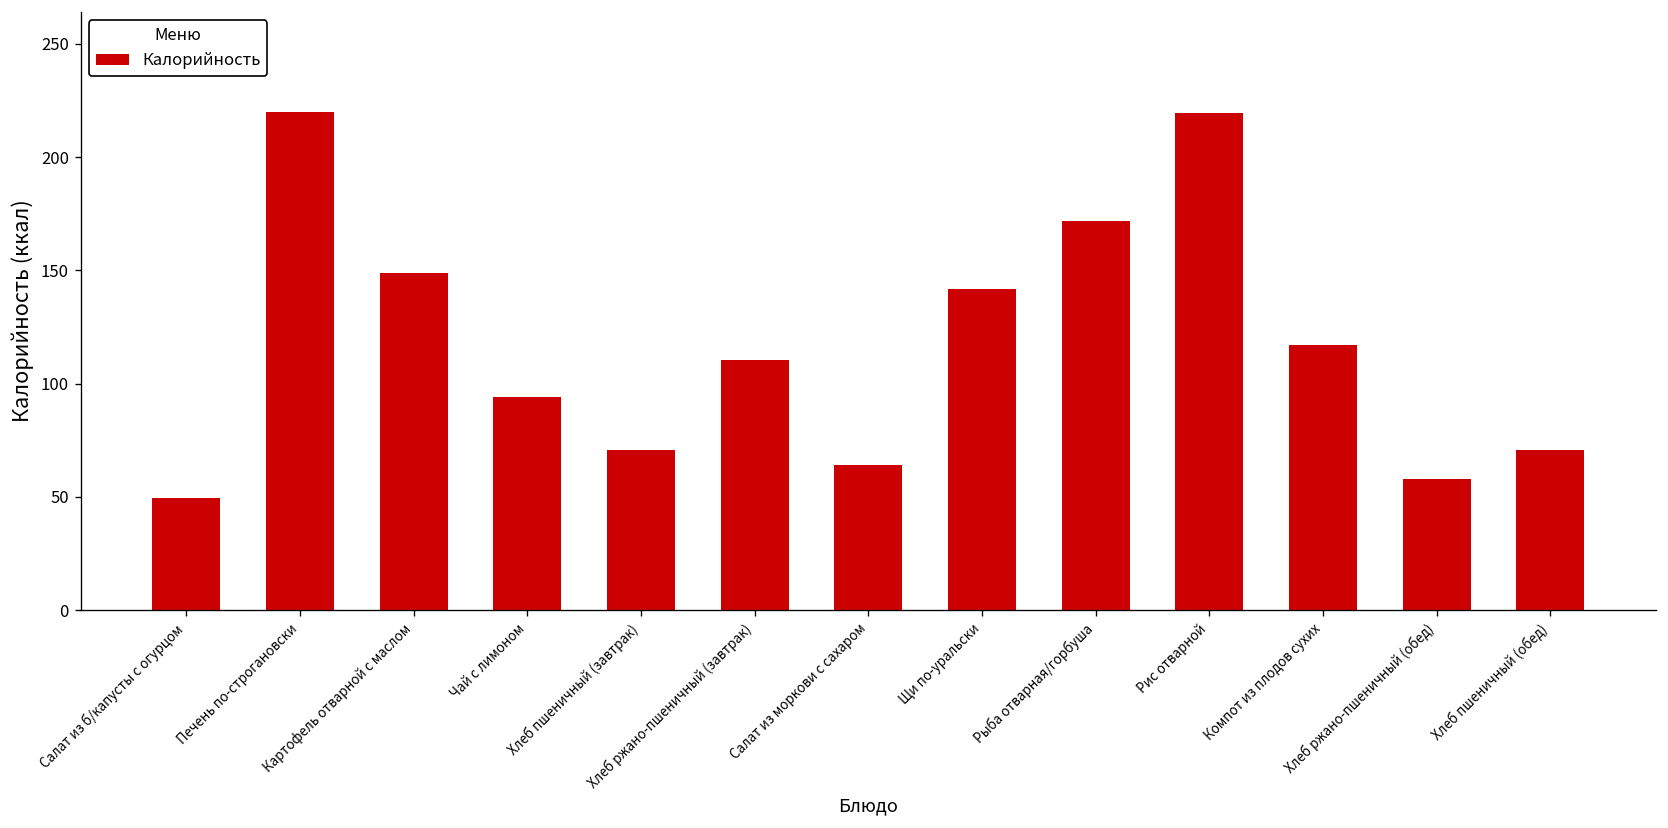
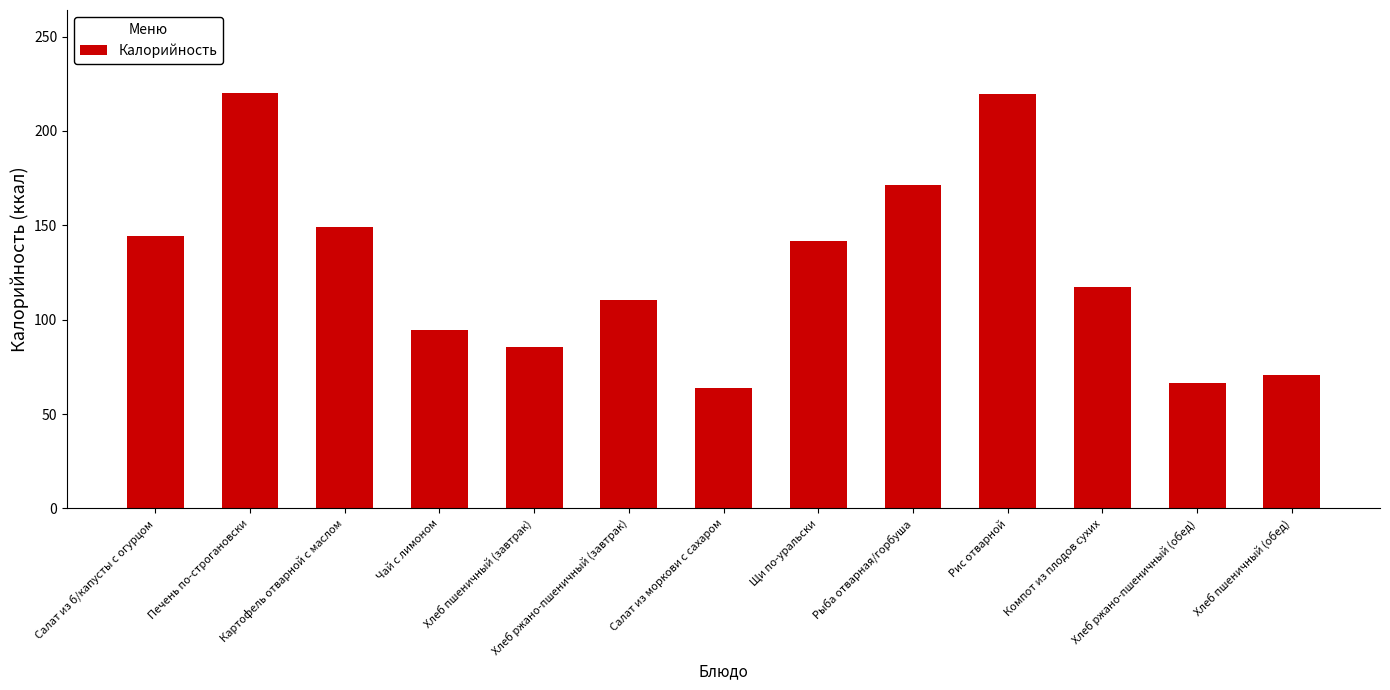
  {
-   "Салат из б/капусты с огурцом": 50,
+   "Салат из б/капусты с огурцом": 145,
    "Печень по-строгановски": 220,
    "Картофель отварной с маслом": 149,
    "Чай с лимоном": 94,
-   "Хлеб пшеничный (завтрак)": 71,
+   "Хлеб пшеничный (завтрак)": 86,
    "Хлеб ржано-пшеничный (завтрак)": 111,
    "Салат из моркови с сахаром": 64,
    "Щи по-уральски": 142,
    "Рыба отварная/горбуша": 172,
    "Рис отварной": 219,
    "Компот из плодов сухих": 117,
-   "Хлеб ржано-пшеничный (обед)": 58,
+   "Хлеб ржано-пшеничный (обед)": 66,
    "Хлеб пшеничный (обед)": 71
  }
